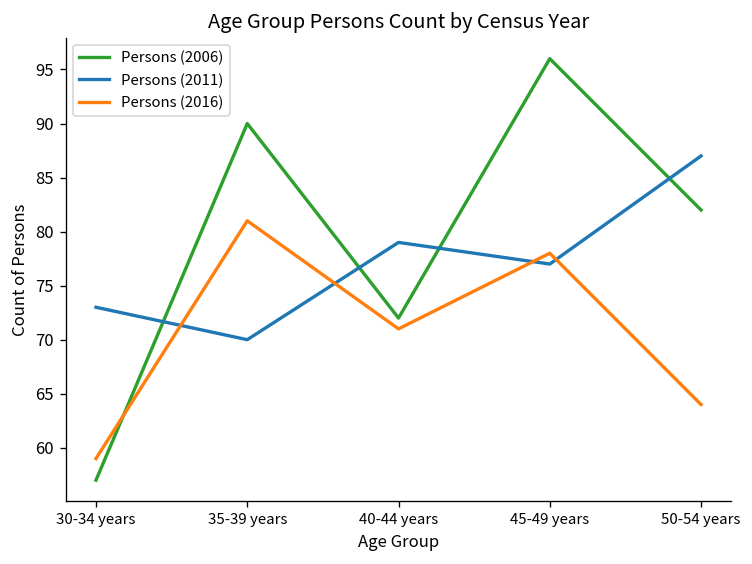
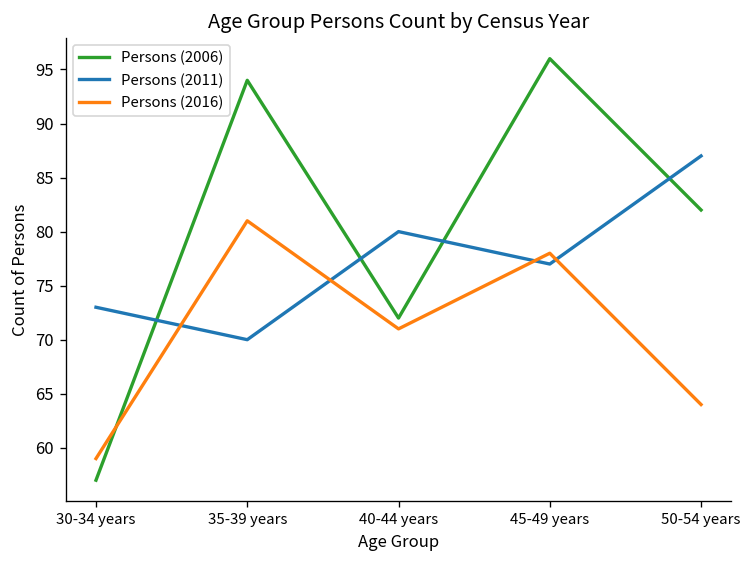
  {
    "Persons (2006)": {
      "30-34 years": 57,
-     "35-39 years": 90,
+     "35-39 years": 94,
      "40-44 years": 72,
      "45-49 years": 96,
      "50-54 years": 82
    },
    "Persons (2011)": {
      "30-34 years": 73,
      "35-39 years": 70,
-     "40-44 years": 79,
+     "40-44 years": 80,
      "45-49 years": 77,
      "50-54 years": 87
    },
    "Persons (2016)": {
      "30-34 years": 59,
      "35-39 years": 81,
      "40-44 years": 71,
      "45-49 years": 78,
      "50-54 years": 64
    }
  }
